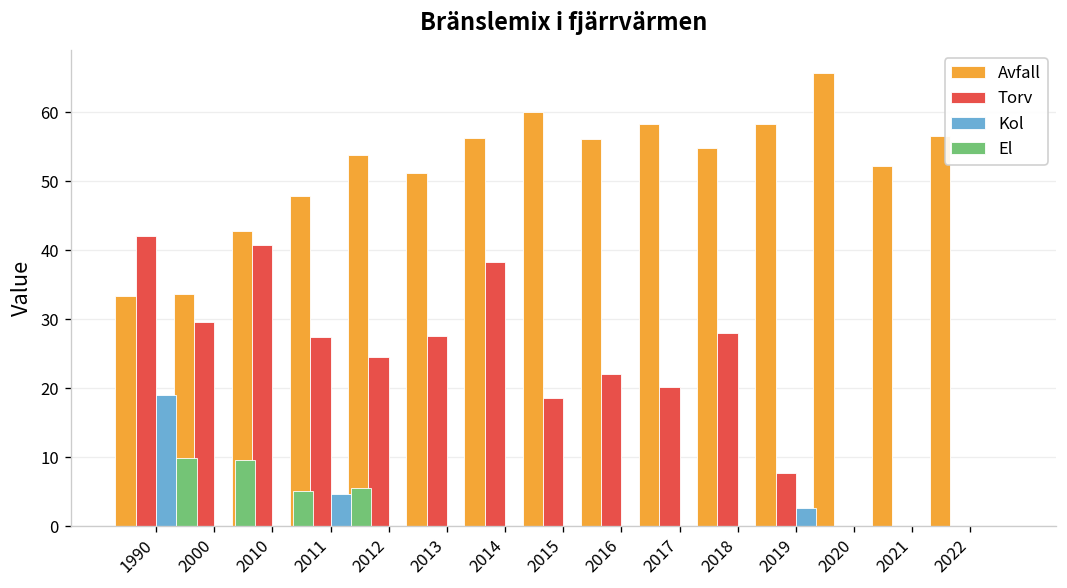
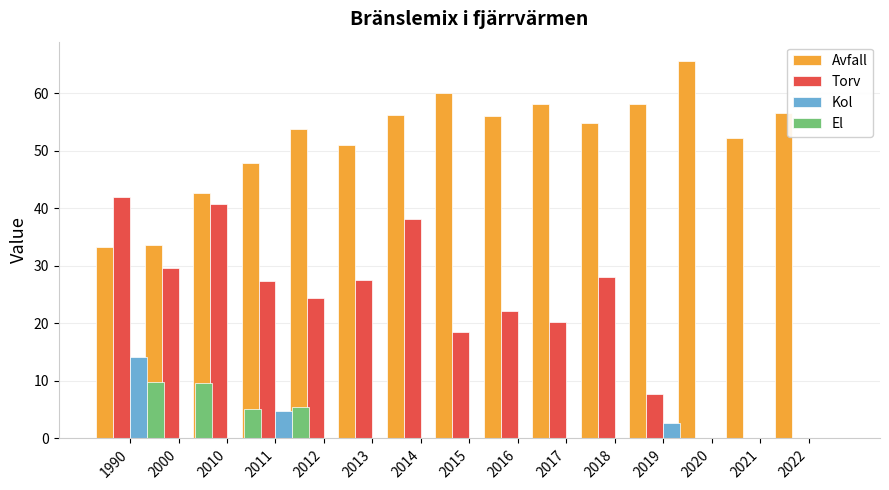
  {
    "Torv": {
      "1990": 42,
      "2000": 30,
      "2010": 41,
      "2011": 27,
      "2012": 25,
      "2013": 28,
      "2014": 38,
      "2015": 19,
      "2016": 22,
      "2017": 20,
      "2018": 28,
      "2019": 8,
      "2020": 0,
      "2021": 0,
      "2022": 0
    },
    "Kol": {
-     "1990": 19,
+     "1990": 14,
      "2000": 0,
      "2010": 0,
      "2011": 5,
      "2012": 0,
      "2013": 0,
      "2014": 0,
      "2015": 0,
      "2016": 0,
      "2017": 0,
      "2018": 0,
      "2019": 3,
      "2020": 0,
      "2021": 0,
      "2022": 0
    }
  }
